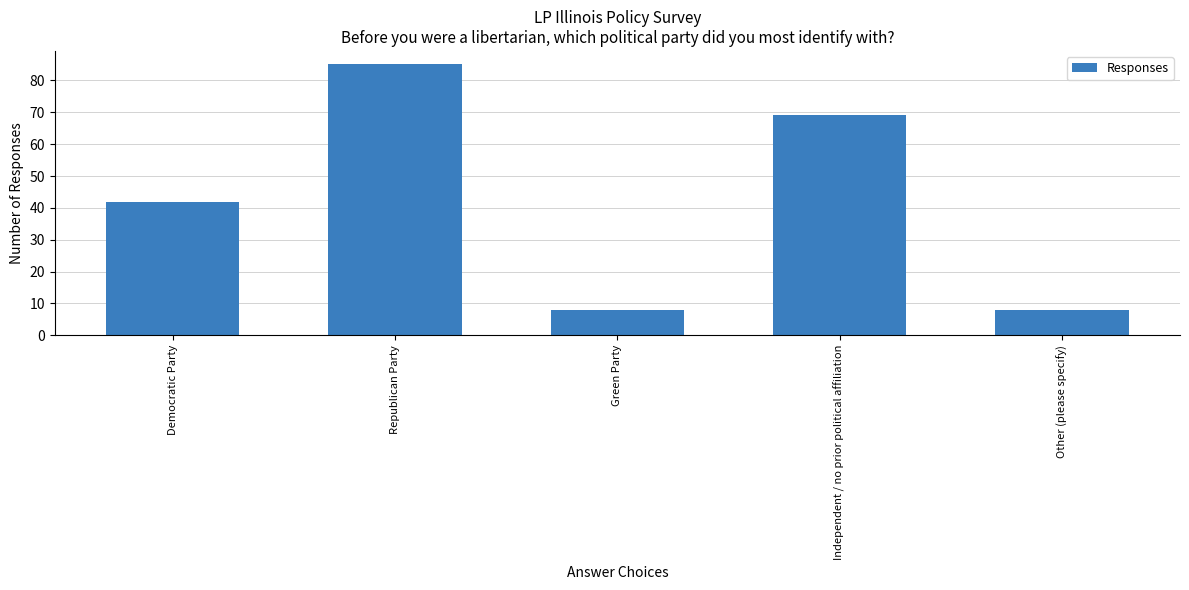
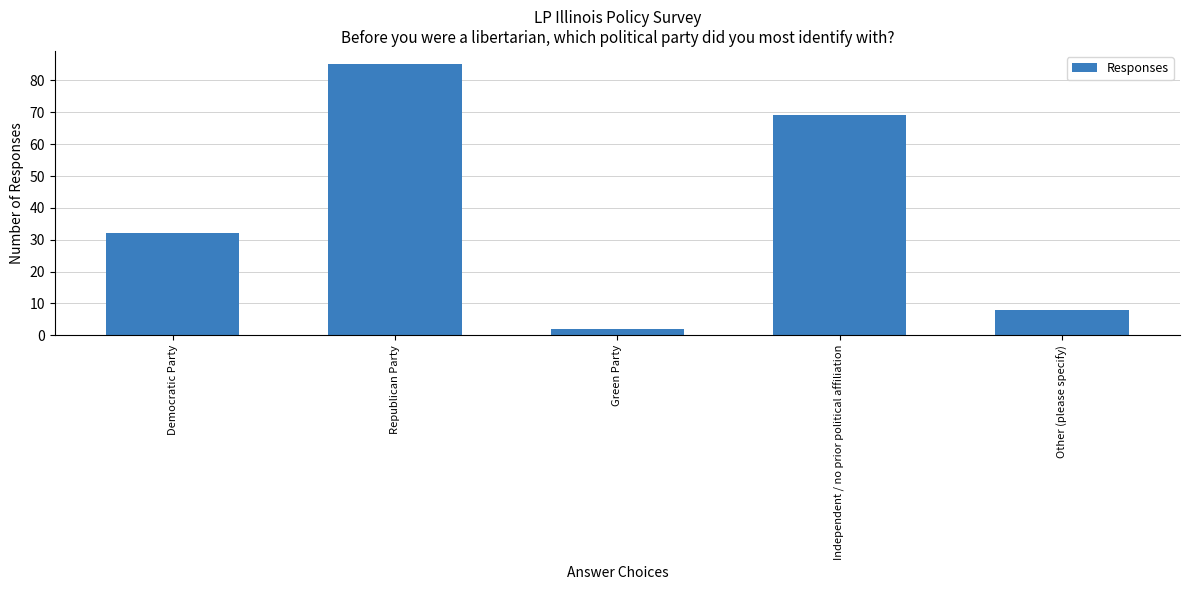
  {
-   "Democratic Party": 42,
+   "Democratic Party": 32,
    "Republican Party": 85,
-   "Green Party": 8,
+   "Green Party": 2,
    "Independent / no prior political affiliation": 69,
    "Other (please specify)": 8
  }
